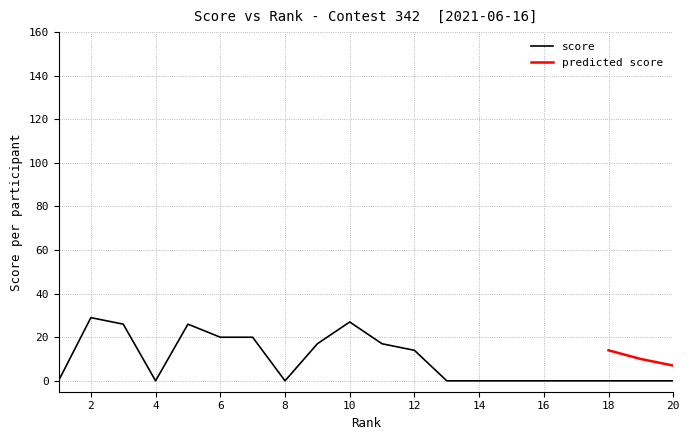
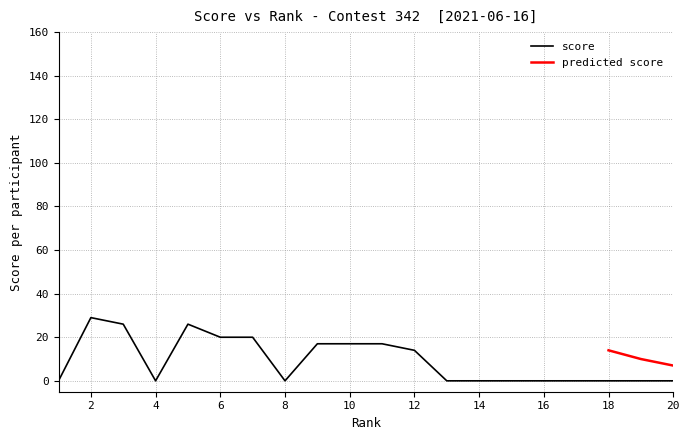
  {
    "score": {
      "2": 29,
      "4": 0,
      "6": 20,
      "8": 0,
-     "10": 27,
+     "10": 17,
      "12": 14,
      "14": 0,
      "16": 0,
      "18": 0,
      "20": 0
    },
    "predicted score": {
      "18": 14,
      "20": 7
    }
  }
